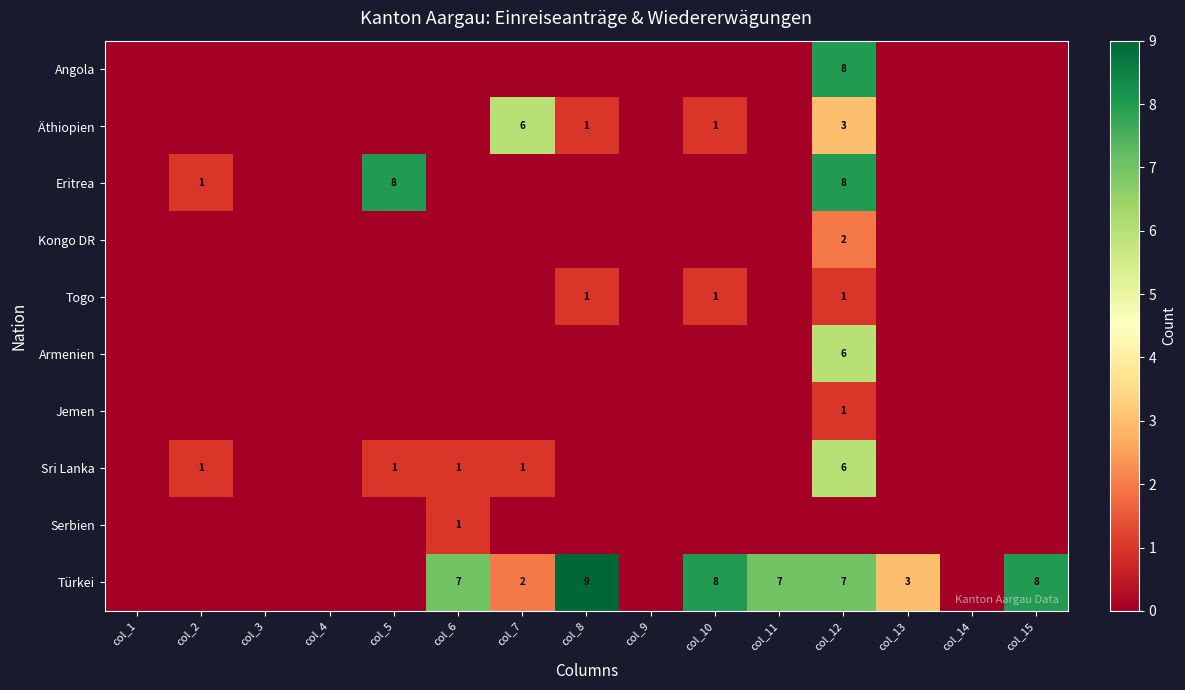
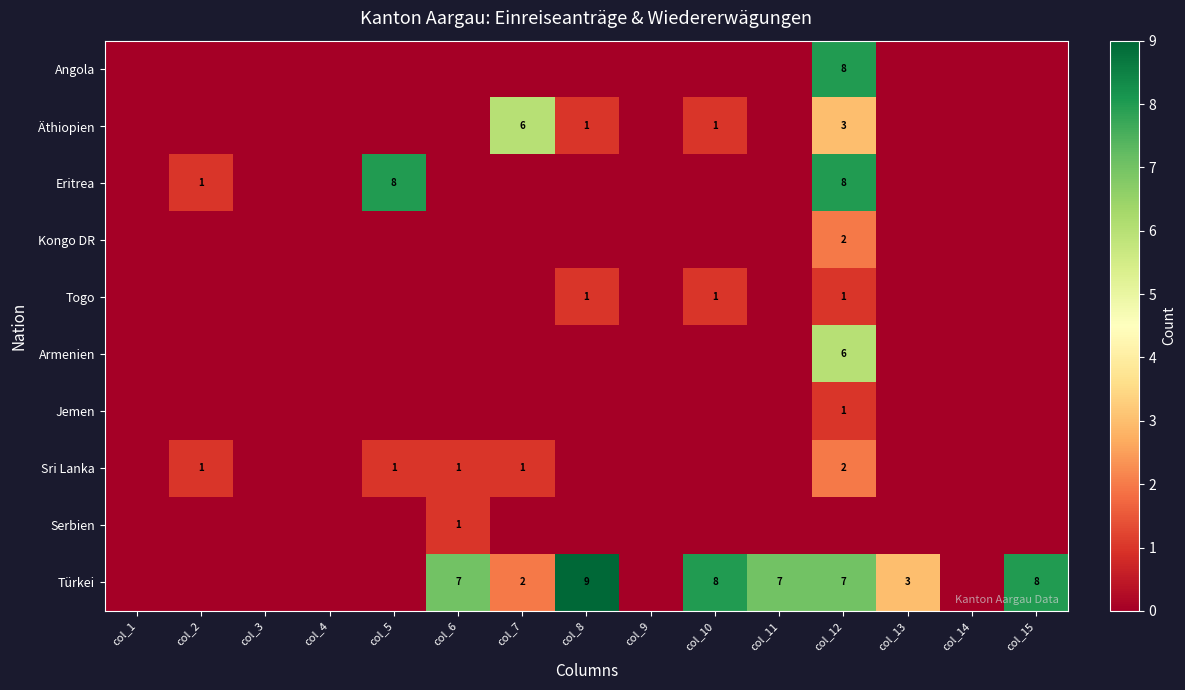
  {
    "Angola": {
      "col_12": 8
    },
    "Äthiopien": {
      "col_7": 6,
      "col_8": 1,
      "col_10": 1,
      "col_12": 3
    },
    "Eritrea": {
      "col_2": 1,
      "col_5": 8,
      "col_12": 8
    },
    "Kongo DR": {
      "col_12": 2
    },
    "Togo": {
      "col_8": 1,
      "col_10": 1,
      "col_12": 1
    },
    "Armenien": {
      "col_12": 6
    },
    "Jemen": {
      "col_12": 1
    },
    "Sri Lanka": {
      "col_2": 1,
      "col_5": 1,
      "col_6": 1,
      "col_7": 1,
-     "col_12": 6
+     "col_12": 2
    },
    "Serbien": {
      "col_6": 1
    },
    "Türkei": {
      "col_6": 7,
      "col_7": 2,
      "col_8": 9,
      "col_10": 8,
      "col_11": 7,
      "col_12": 7,
      "col_13": 3
    }
  }
